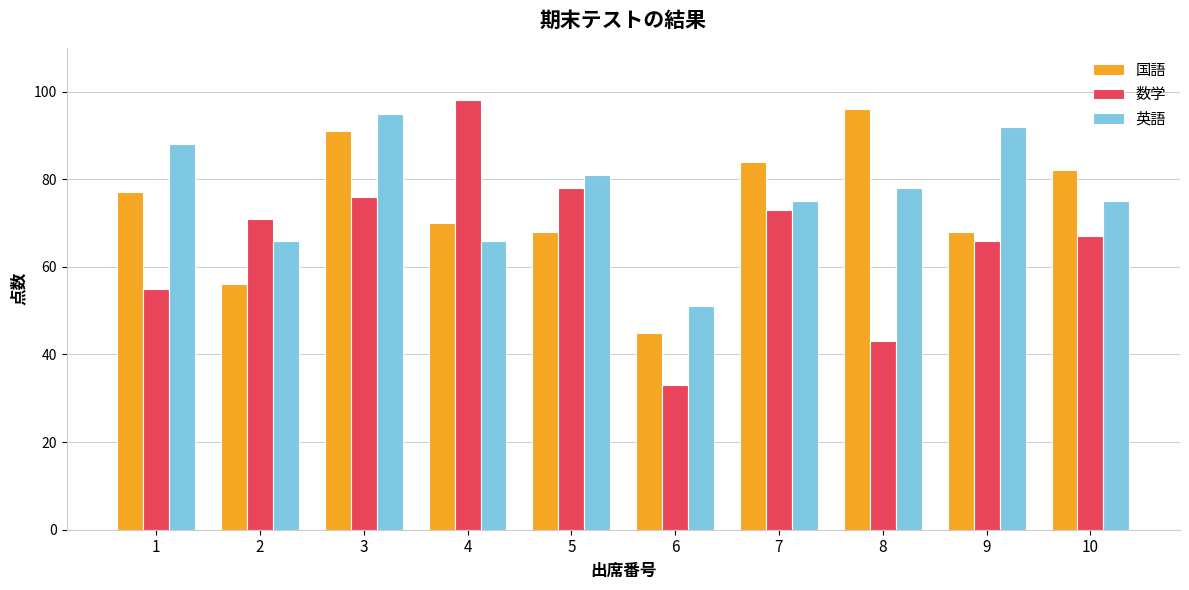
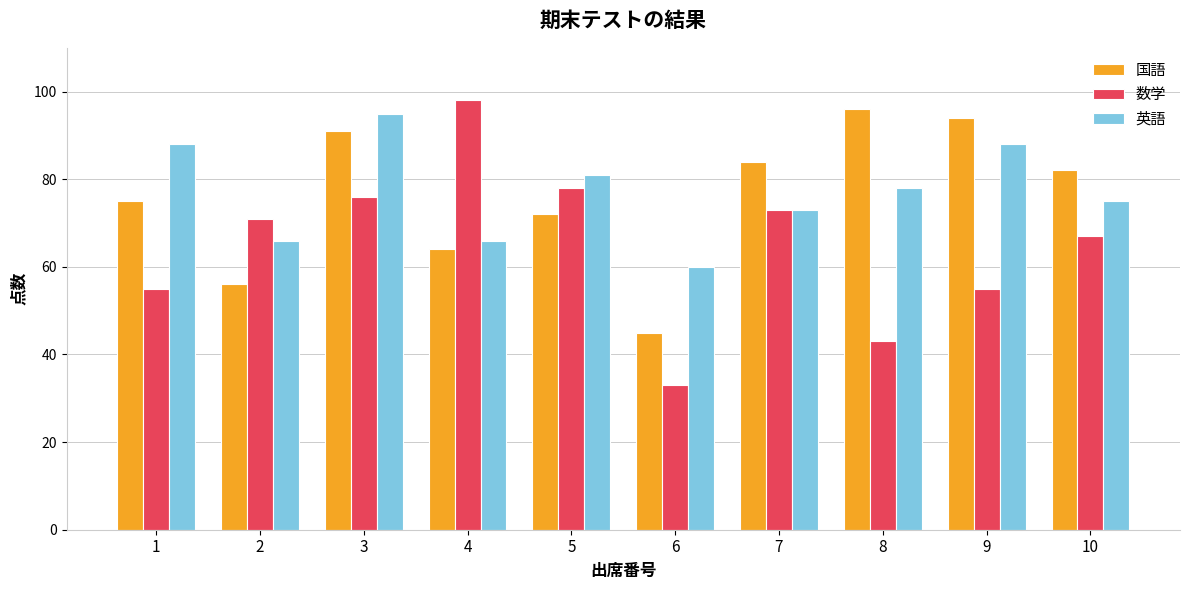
  {
    "国語": {
-     "1": 77,
+     "1": 75,
      "2": 56,
      "3": 91,
-     "4": 70,
-     "5": 68,
+     "4": 64,
+     "5": 72,
      "6": 45,
      "7": 84,
      "8": 96,
-     "9": 68,
+     "9": 94,
      "10": 82
    },
    "数学": {
      "1": 55,
      "2": 71,
      "3": 76,
      "4": 98,
      "5": 78,
      "6": 33,
      "7": 73,
      "8": 43,
-     "9": 66,
+     "9": 55,
      "10": 67
    },
    "英語": {
      "1": 88,
      "2": 66,
      "3": 95,
      "4": 66,
      "5": 81,
-     "6": 51,
-     "7": 75,
+     "6": 60,
+     "7": 73,
      "8": 78,
-     "9": 92,
+     "9": 88,
      "10": 75
    }
  }
